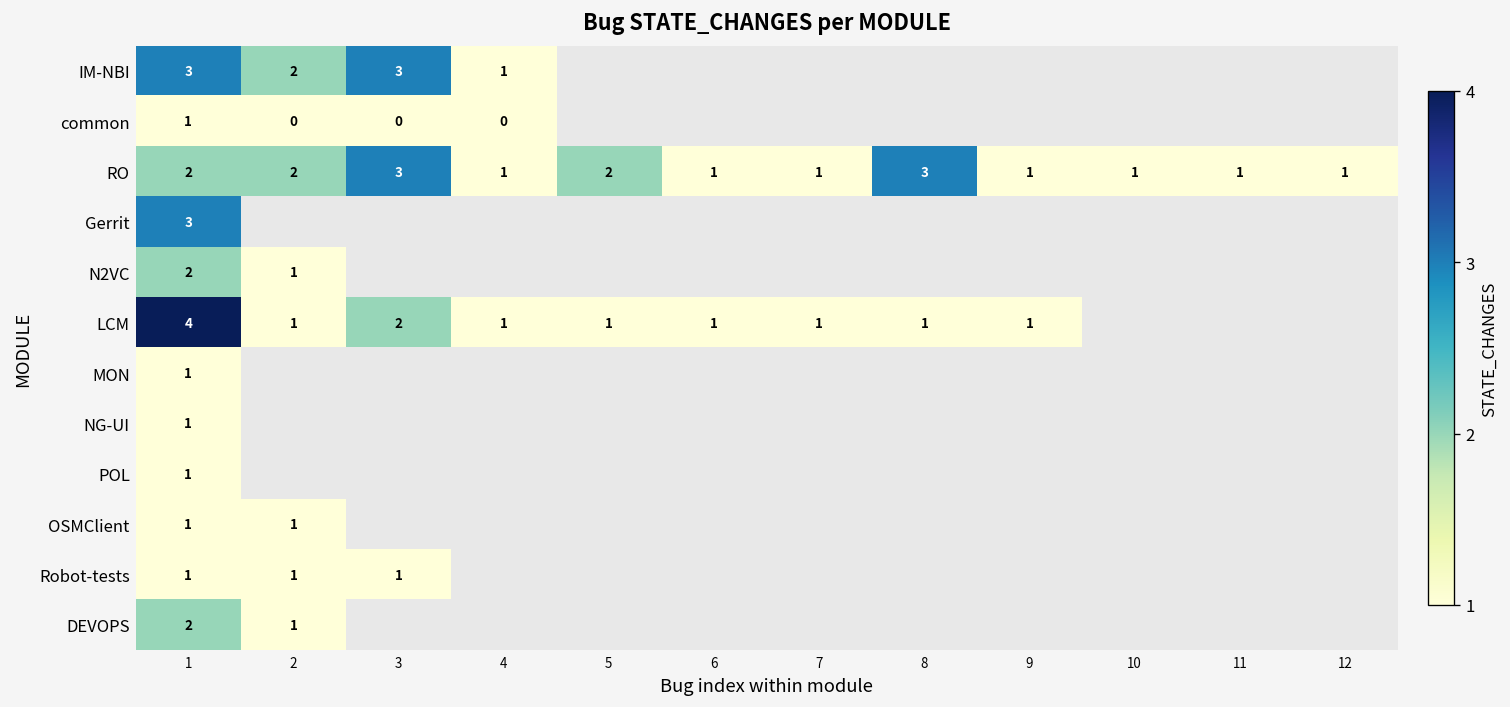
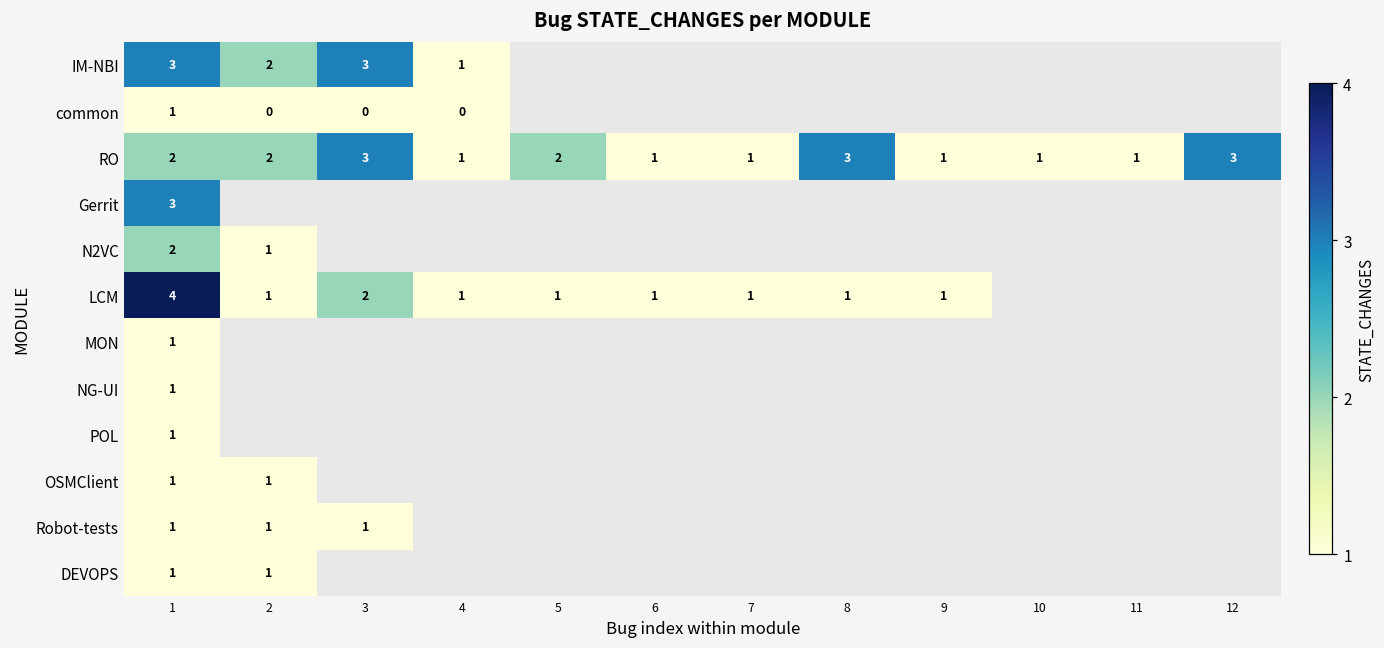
  {
    "IM-NBI": {
      "1": 3,
      "2": 2,
      "3": 3,
      "4": 1
    },
    "common": {
      "1": 1,
      "2": 0,
      "3": 0,
      "4": 0
    },
    "RO": {
      "1": 2,
      "2": 2,
      "3": 3,
      "4": 1,
      "5": 2,
      "6": 1,
      "7": 1,
      "8": 3,
      "9": 1,
      "10": 1,
      "11": 1,
-     "12": 1
+     "12": 3
    },
    "Gerrit": {
      "1": 3
    },
    "N2VC": {
      "1": 2,
      "2": 1
    },
    "LCM": {
      "1": 4,
      "2": 1,
      "3": 2,
      "4": 1,
      "5": 1,
      "6": 1,
      "7": 1,
      "8": 1,
      "9": 1
    },
    "MON": {
      "1": 1
    },
    "NG-UI": {
      "1": 1
    },
    "POL": {
      "1": 1
    },
    "OSMClient": {
      "1": 1,
      "2": 1
    },
    "Robot-tests": {
      "1": 1,
      "2": 1,
      "3": 1
    },
    "DEVOPS": {
-     "1": 2,
+     "1": 1,
      "2": 1
    }
  }
